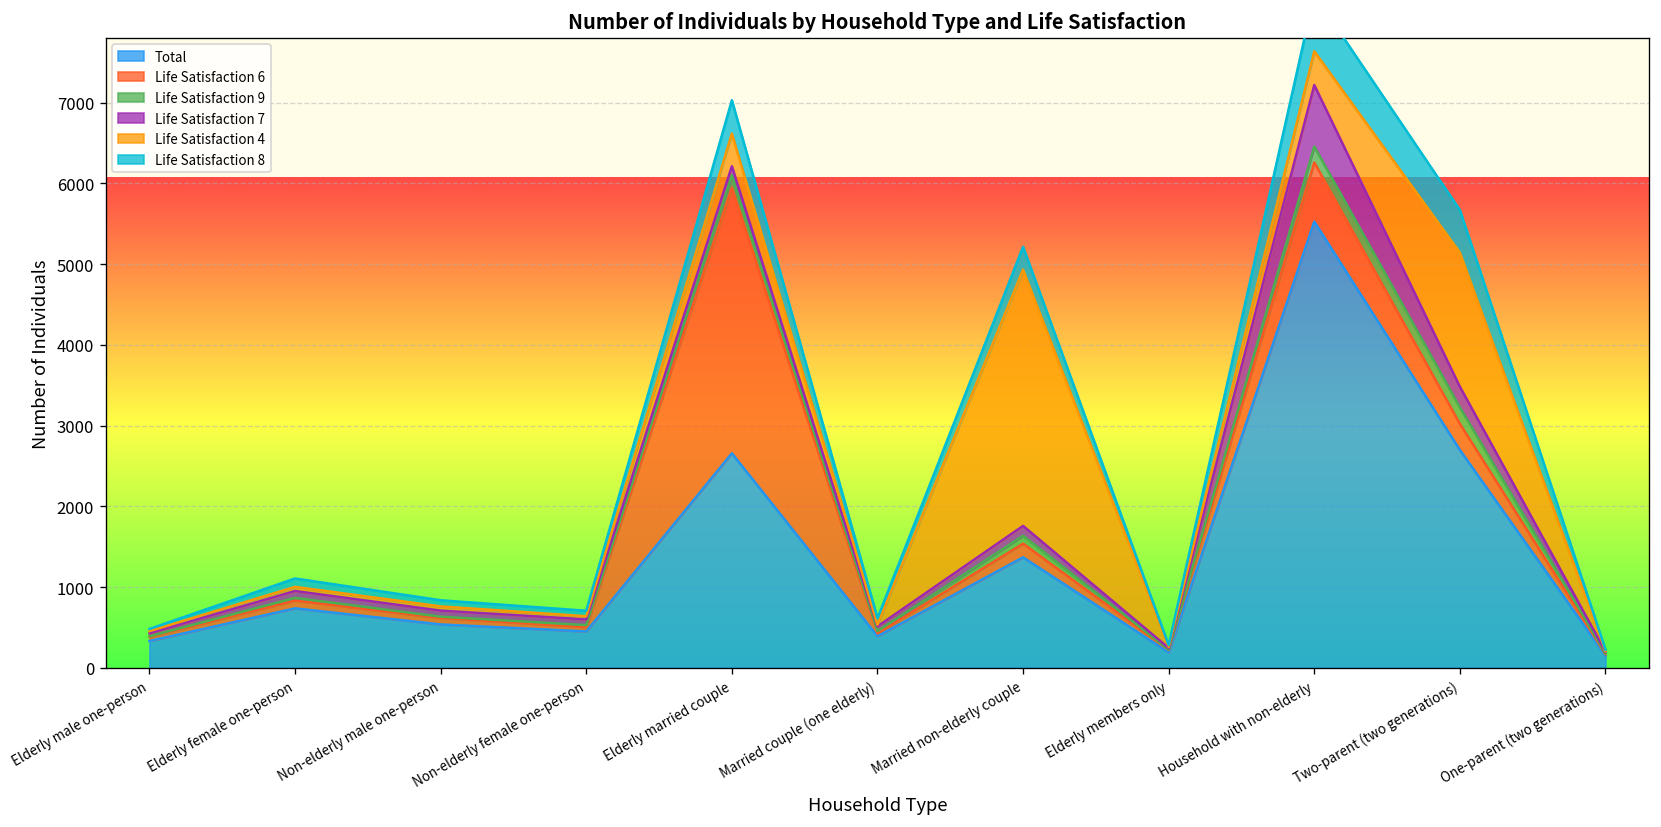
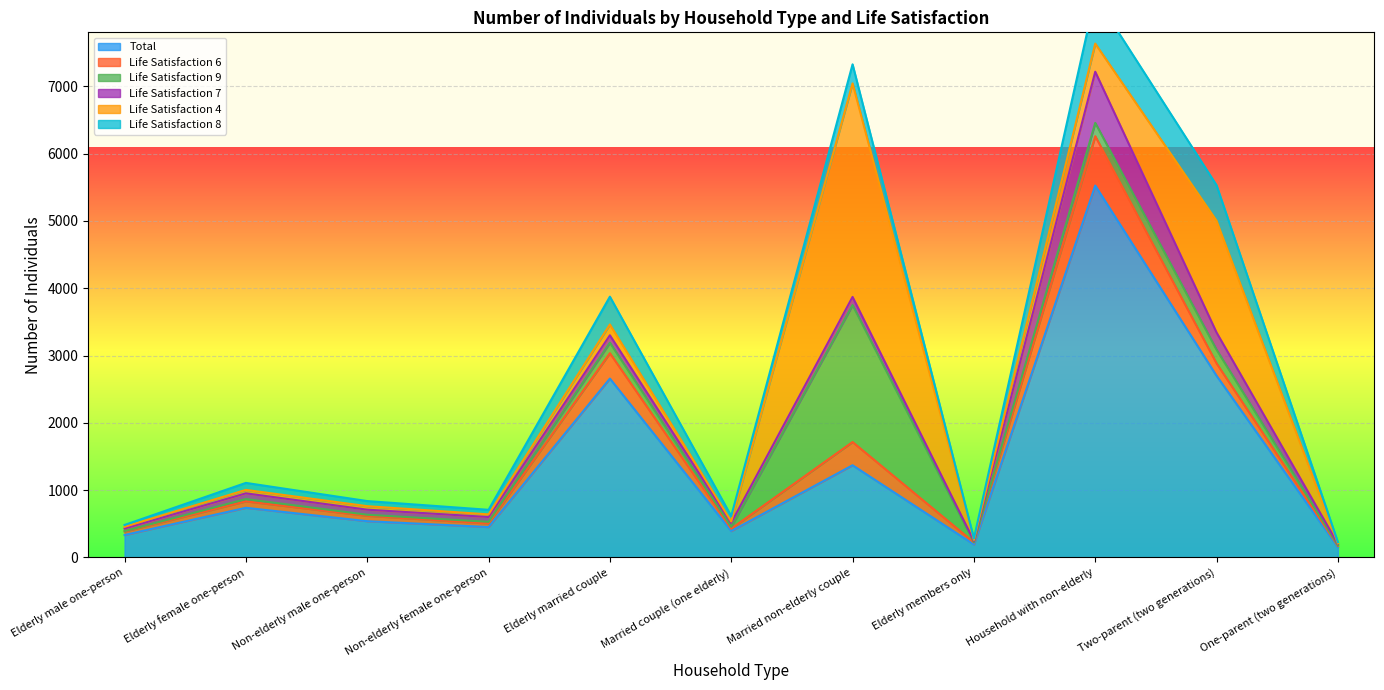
  {
    "Life Satisfaction 6": {
-     "Elderly married couple": 3300,
-     "Married non-elderly couple": 200,
+     "Elderly married couple": 400,
+     "Married non-elderly couple": 300,
      "Household with non-elderly": 700,
-     "Two-parent (two generations)": 300
+     "Two-parent (two generations)": 200
    },
    "Life Satisfaction 9": {
      "Elderly married couple": 200,
-     "Married non-elderly couple": 100,
+     "Married non-elderly couple": 2000,
      "Household with non-elderly": 200,
      "Two-parent (two generations)": 200
    },
    "Life Satisfaction 7": {
      "Elderly female one-person": 100,
      "Non-elderly male one-person": 100,
      "Non-elderly female one-person": 100,
      "Elderly married couple": 100,
      "Married non-elderly couple": 100,
      "Household with non-elderly": 800,
      "Two-parent (two generations)": 300
    },
    "Life Satisfaction 4": {
      "Elderly female one-person": 100,
      "Non-elderly male one-person": 100,
      "Non-elderly female one-person": 0,
-     "Elderly married couple": 400,
+     "Elderly married couple": 200,
      "Married non-elderly couple": 3200,
      "Household with non-elderly": 400,
      "Two-parent (two generations)": 1700
    }
  }
